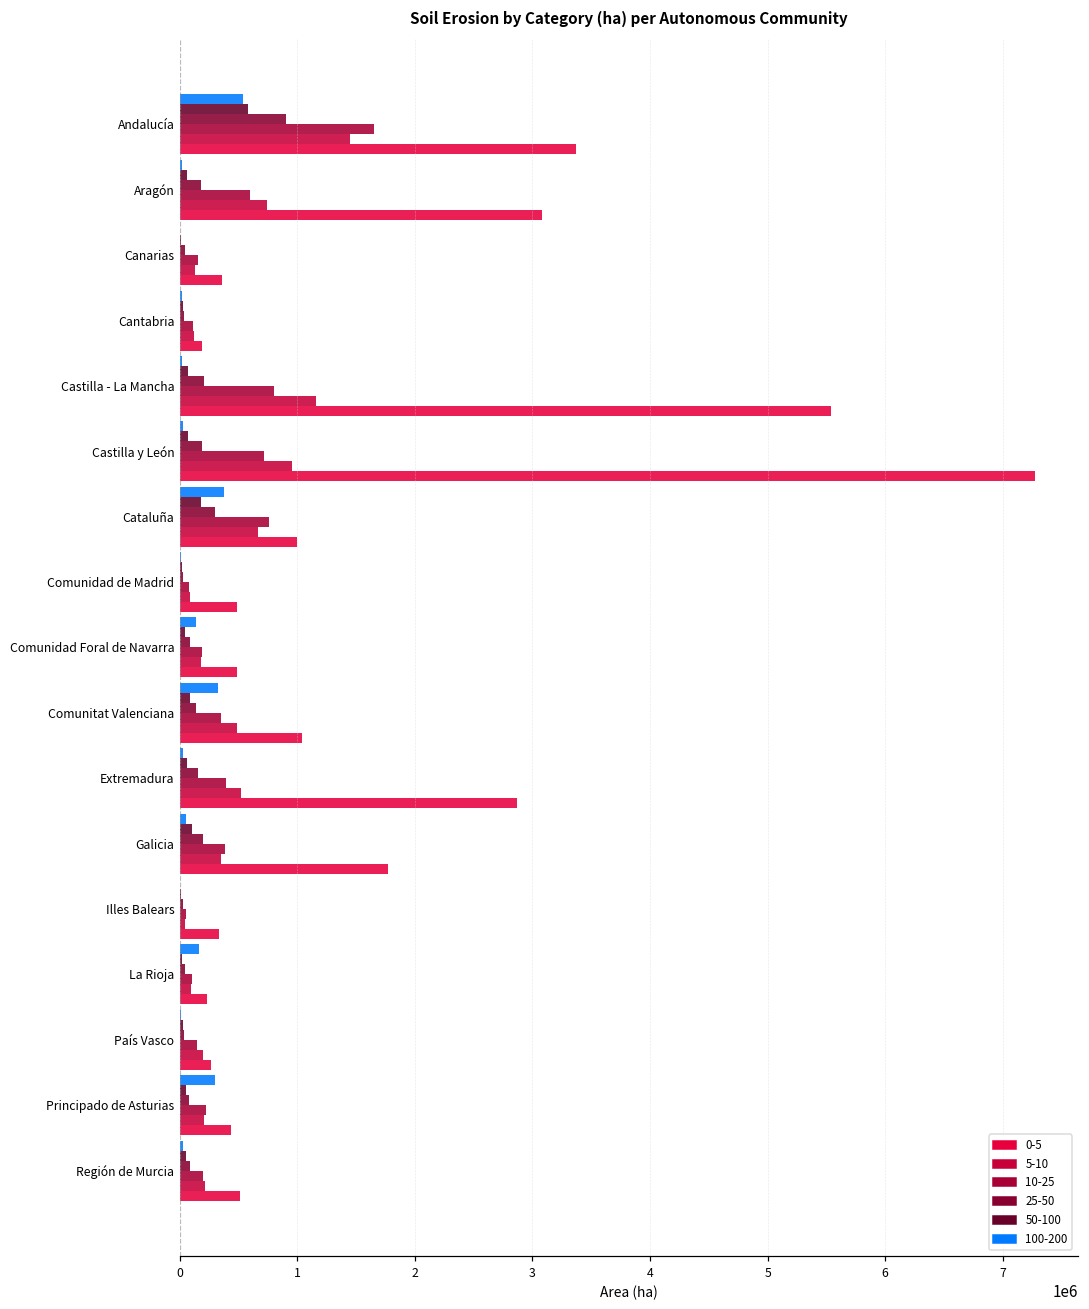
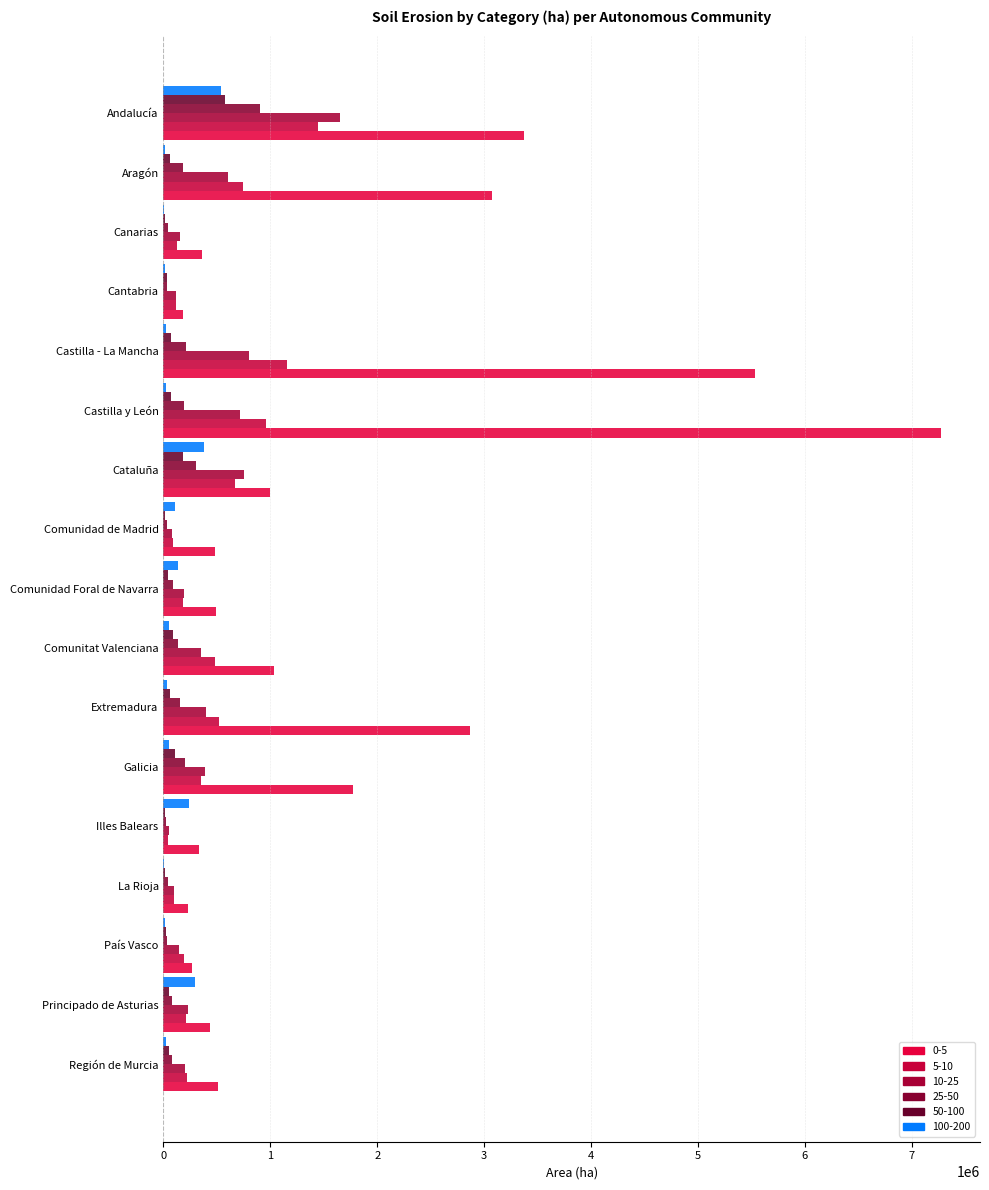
  {
    "100-200": {
      "Andalucía": 540000,
      "Cataluña": 380000,
-     "Comunidad de Madrid": 10000,
+     "Comunidad de Madrid": 110000,
      "Comunidad Foral de Navarra": 130000,
-     "Comunitat Valenciana": 320000,
+     "Comunitat Valenciana": 50000,
      "Extremadura": 30000,
      "Galicia": 50000,
-     "Illes Balears": 0,
-     "La Rioja": 170000,
+     "Illes Balears": 240000,
+     "La Rioja": 0,
      "Principado de Asturias": 300000,
      "Región de Murcia": 30000
    }
  }
